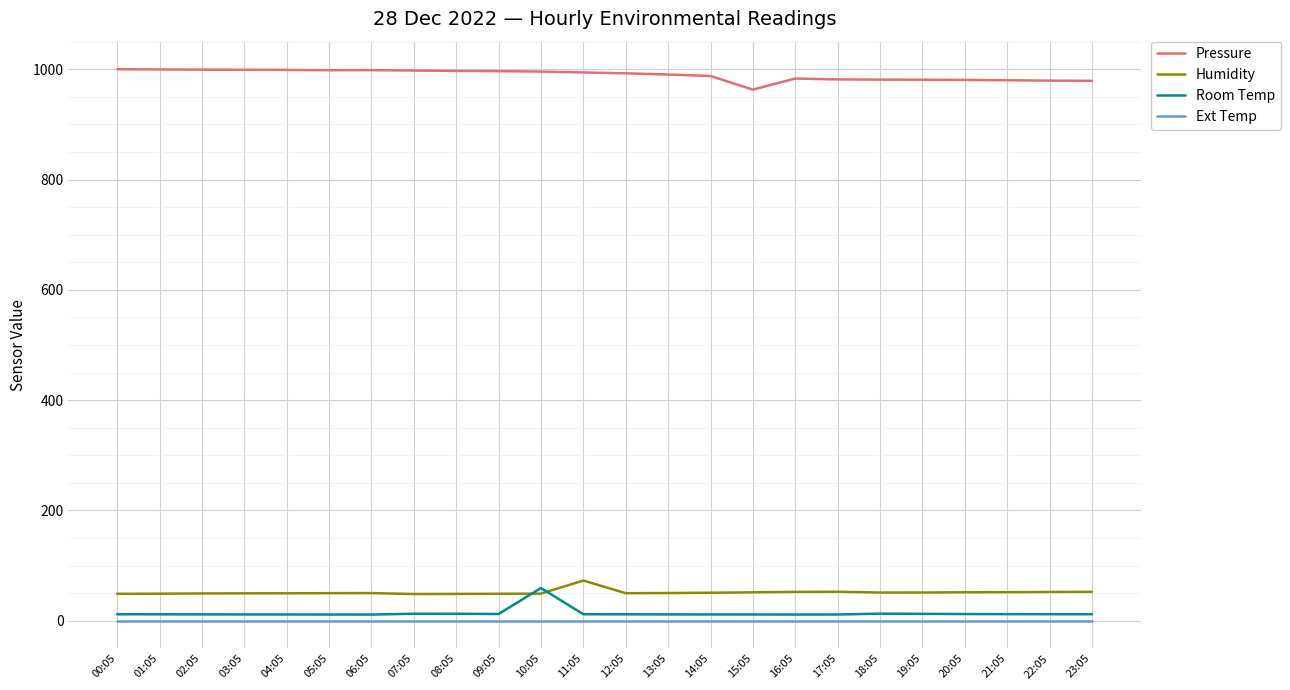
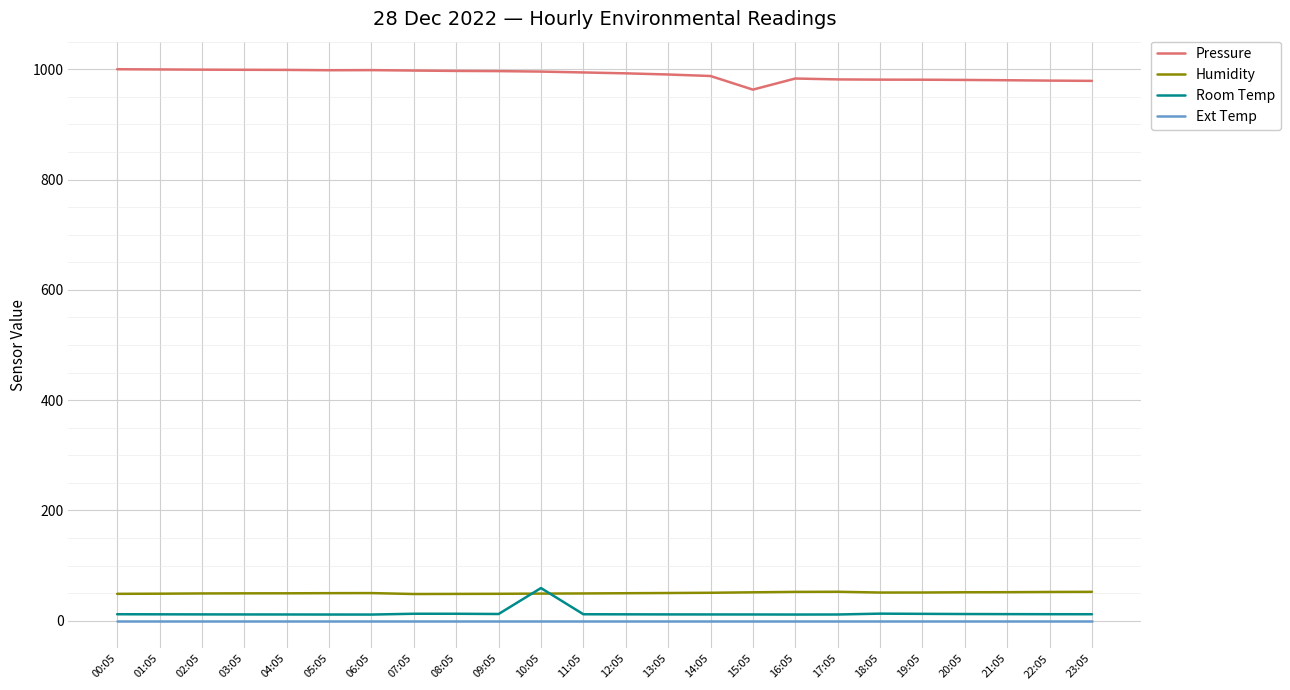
  {
    "Pressure": {
      "00:05": 1000,
      "01:05": 1000,
      "02:05": 1000,
      "03:05": 1000,
      "04:05": 1000,
      "05:05": 1000,
      "06:05": 1000,
      "07:05": 1000,
      "08:05": 1000,
      "09:05": 1000,
      "10:05": 1000,
      "11:05": 990,
      "12:05": 990,
      "13:05": 990,
      "14:05": 990,
      "15:05": 960,
      "16:05": 980,
      "17:05": 980,
      "18:05": 980,
      "19:05": 980,
      "20:05": 980,
      "21:05": 980,
      "22:05": 980,
      "23:05": 980
    },
    "Humidity": {
      "00:05": 50,
      "01:05": 50,
      "02:05": 50,
      "03:05": 50,
      "04:05": 50,
      "05:05": 50,
      "06:05": 50,
      "07:05": 50,
      "08:05": 50,
      "09:05": 50,
      "10:05": 50,
-     "11:05": 70,
+     "11:05": 50,
      "12:05": 50,
      "13:05": 50,
      "14:05": 50,
      "15:05": 50,
      "16:05": 50,
      "17:05": 50,
      "18:05": 50,
      "19:05": 50,
      "20:05": 50,
      "21:05": 50,
      "22:05": 50,
      "23:05": 50
    },
    "Room Temp": {
      "00:05": 10,
      "01:05": 10,
      "02:05": 10,
      "03:05": 10,
      "04:05": 10,
      "05:05": 10,
      "06:05": 10,
      "07:05": 10,
      "08:05": 10,
      "09:05": 10,
      "10:05": 60,
      "11:05": 10,
      "12:05": 10,
      "13:05": 10,
      "14:05": 10,
      "15:05": 10,
      "16:05": 10,
      "17:05": 10,
      "18:05": 10,
      "19:05": 10,
      "20:05": 10,
      "21:05": 10,
      "22:05": 10,
      "23:05": 10
    },
    "Ext Temp": {
      "00:05": 0,
      "01:05": 0,
      "02:05": 0,
      "03:05": 0,
      "04:05": 0,
      "05:05": 0,
      "06:05": 0,
      "07:05": 0,
      "08:05": 0,
      "09:05": 0,
      "10:05": 0,
      "11:05": 0,
      "12:05": 0,
      "13:05": 0,
      "14:05": 0,
      "15:05": 0,
      "16:05": 0,
      "17:05": 0,
      "18:05": 0,
      "19:05": 0,
      "20:05": 0,
      "21:05": 0,
      "22:05": 0,
      "23:05": 0
    }
  }
